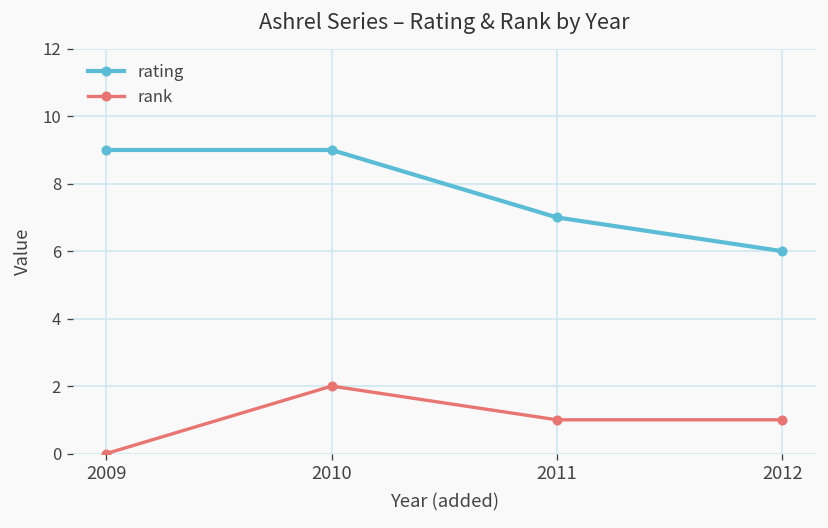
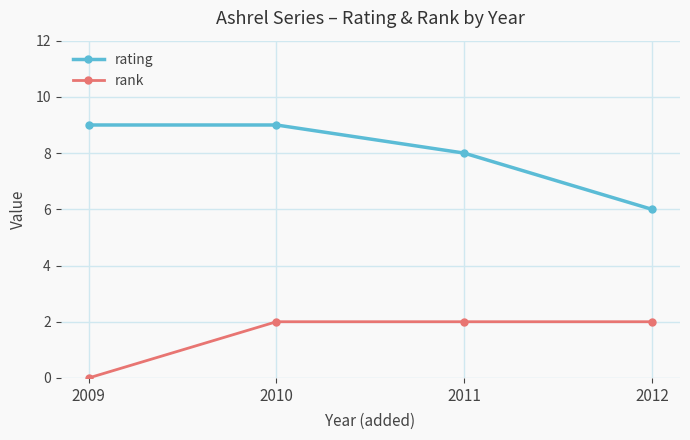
  {
    "rating": {
      "2009": 9,
      "2010": 9,
-     "2011": 7,
+     "2011": 8,
      "2012": 6
    },
    "rank": {
      "2009": 0,
      "2010": 2,
-     "2011": 1,
-     "2012": 1
+     "2011": 2,
+     "2012": 2
    }
  }
